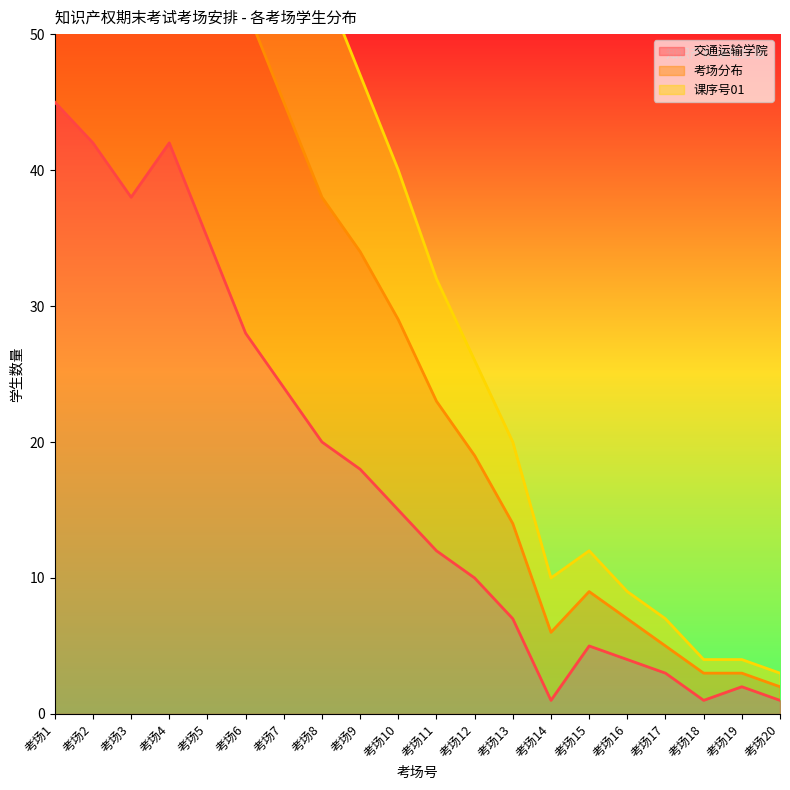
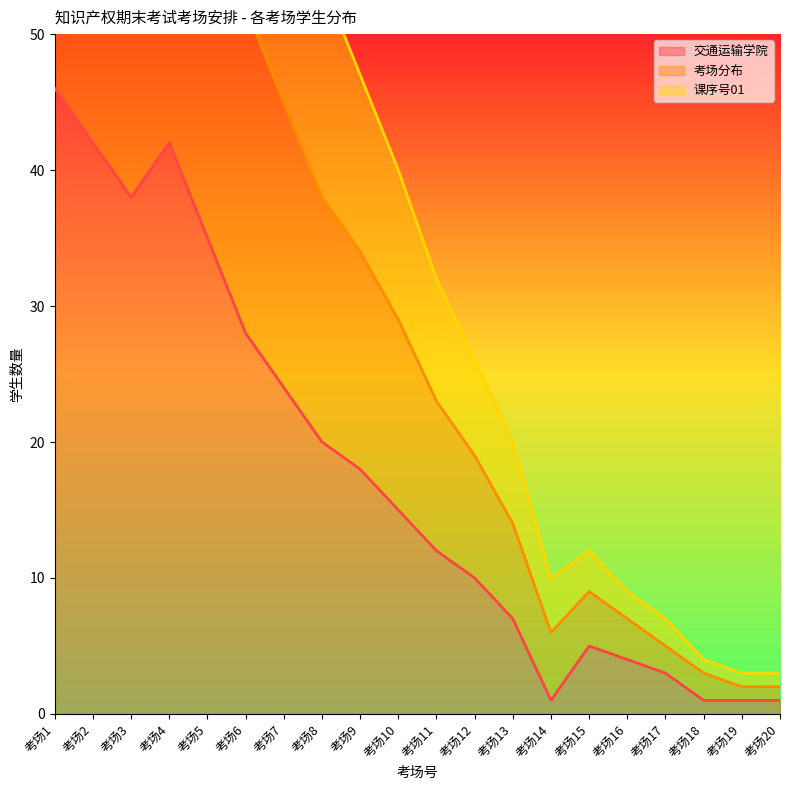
  {
    "交通运输学院": {
-     "考场1": 45,
+     "考场1": 46,
      "考场2": 42,
      "考场3": 38,
      "考场4": 42,
      "考场5": 35,
      "考场6": 28,
      "考场7": 24,
      "考场8": 20,
      "考场9": 18,
      "考场10": 15,
      "考场11": 12,
      "考场12": 10,
      "考场13": 7,
      "考场14": 1,
      "考场15": 5,
      "考场16": 4,
      "考场17": 3,
      "考场18": 1,
-     "考场19": 2,
+     "考场19": 1,
      "考场20": 1
    }
  }
